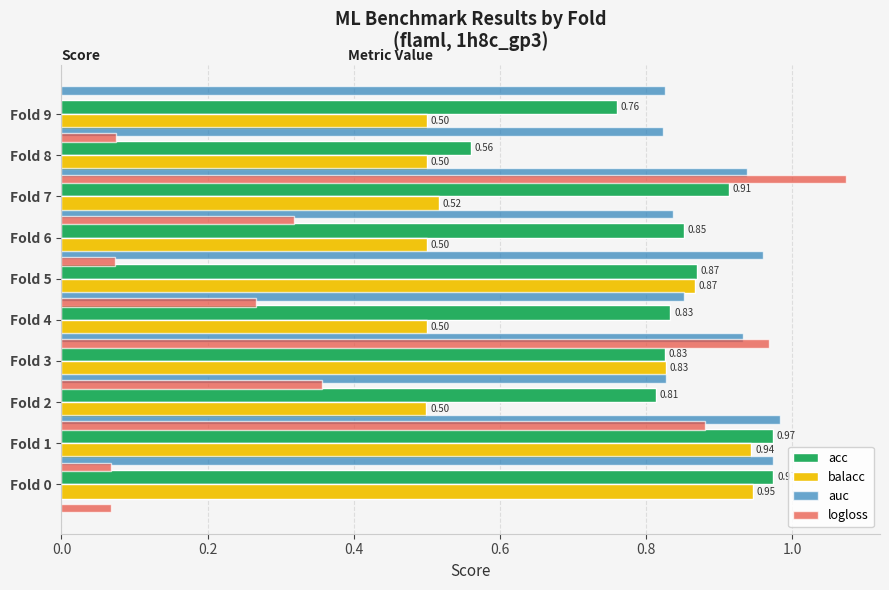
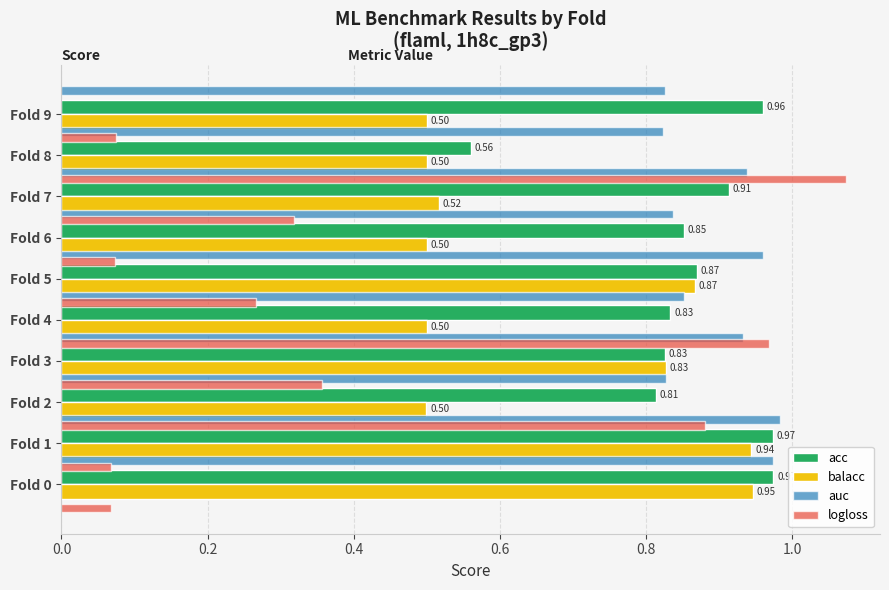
  {
    "acc": {
-     "Fold 9": 0.76,
+     "Fold 9": 0.96,
      "Fold 8": 0.56,
      "Fold 7": 0.91,
      "Fold 6": 0.85,
      "Fold 5": 0.87,
      "Fold 4": 0.83,
      "Fold 3": 0.83,
      "Fold 2": 0.81,
      "Fold 1": 0.97
    },
    "balacc": {
      "Fold 9": 0.50,
      "Fold 8": 0.50,
      "Fold 7": 0.52,
      "Fold 6": 0.50,
      "Fold 5": 0.87,
      "Fold 4": 0.50,
      "Fold 3": 0.83,
      "Fold 2": 0.50,
      "Fold 1": 0.94,
      "Fold 0": 0.95
    }
  }
